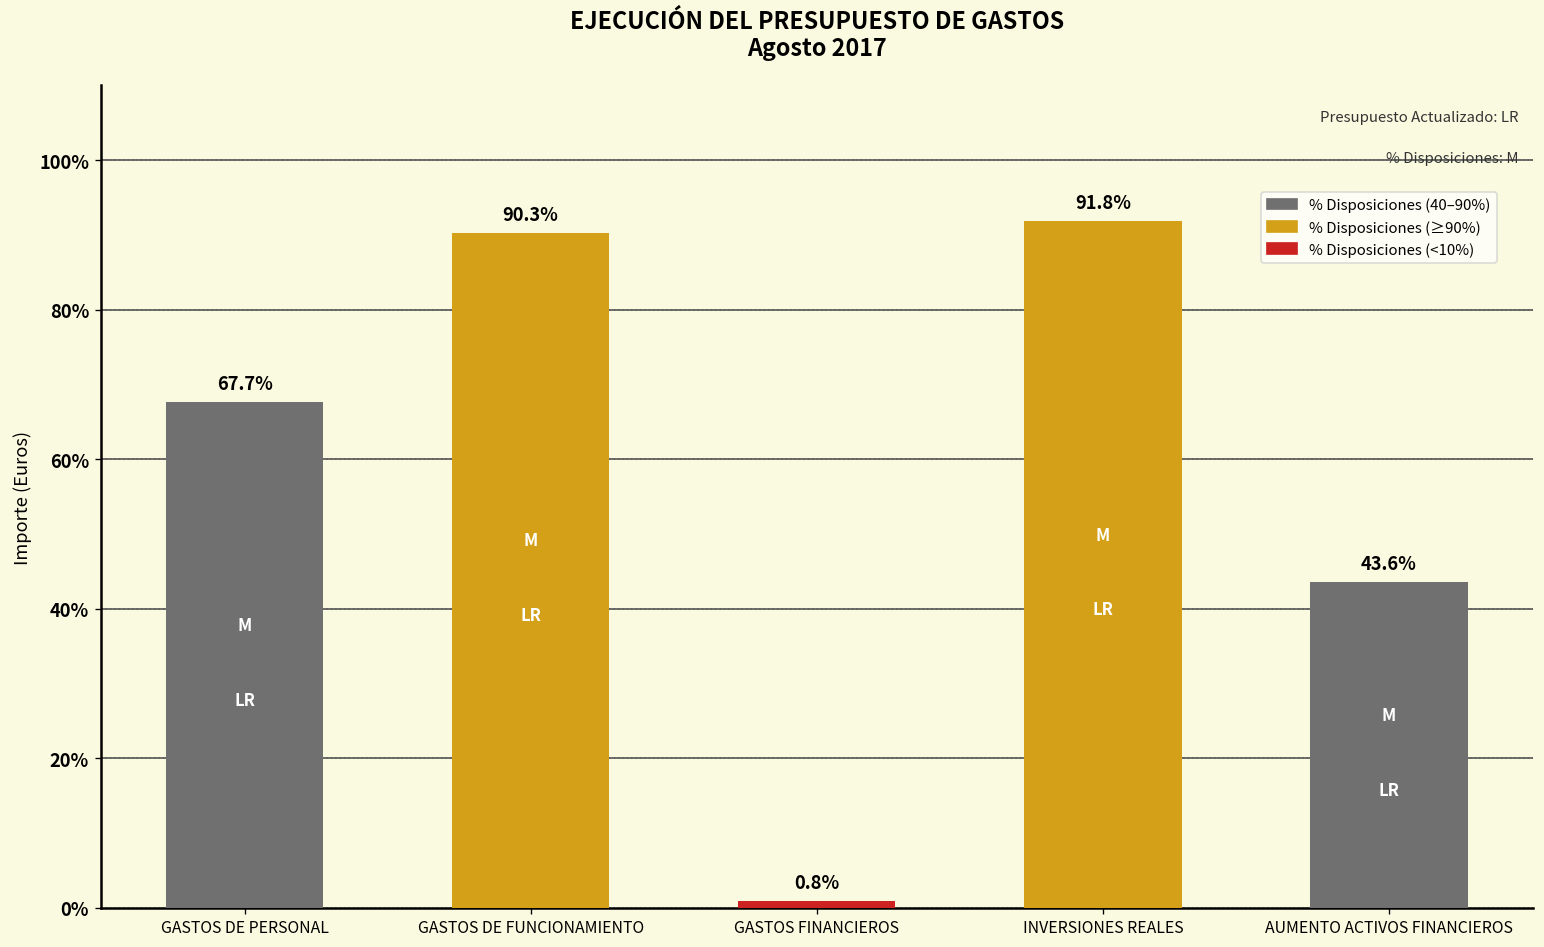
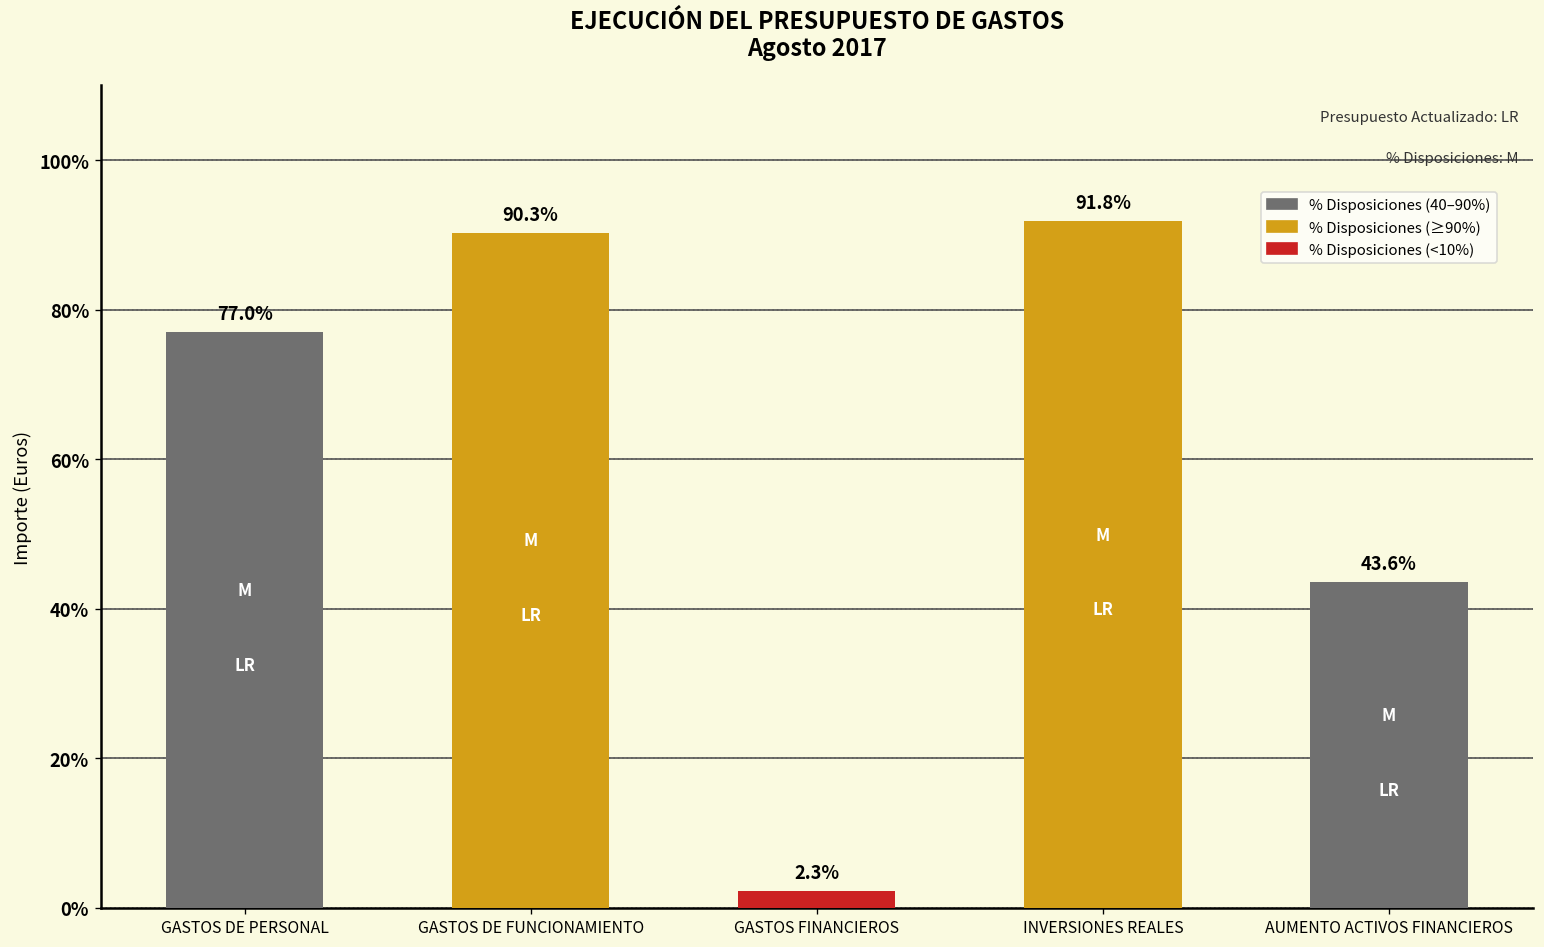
  {
-   "GASTOS DE PERSONAL": "67.7%",
+   "GASTOS DE PERSONAL": "77.0%",
    "GASTOS DE FUNCIONAMIENTO": "90.3%",
-   "GASTOS FINANCIEROS": "0.8%",
+   "GASTOS FINANCIEROS": "2.3%",
    "INVERSIONES REALES": "91.8%",
    "AUMENTO ACTIVOS FINANCIEROS": "43.6%"
  }
